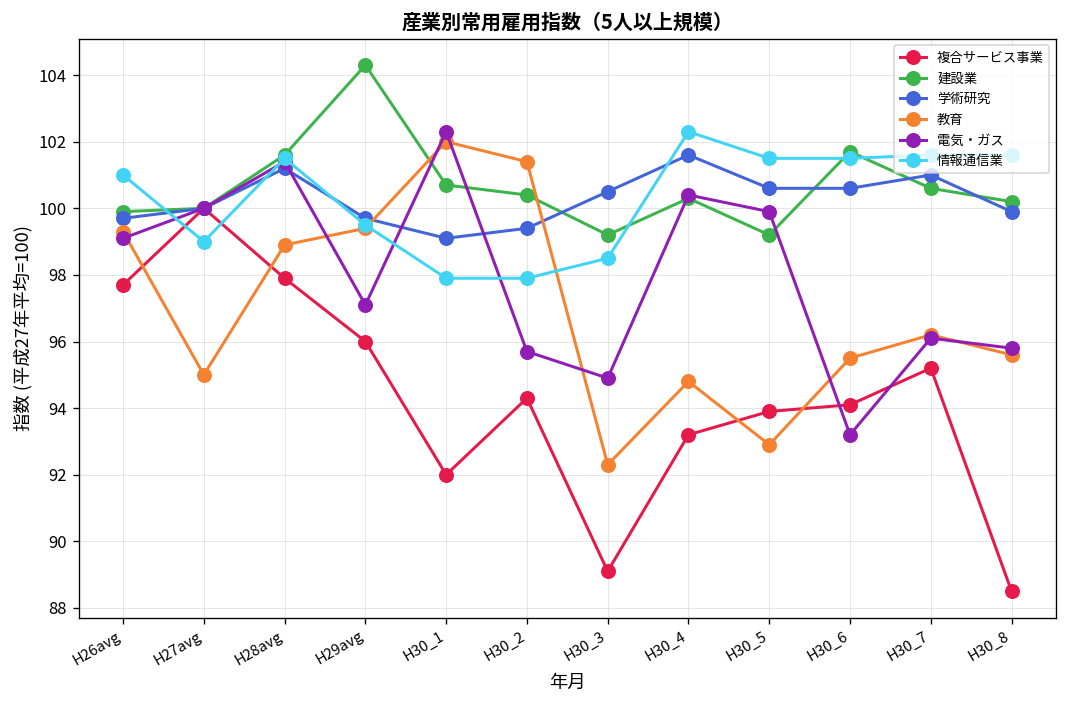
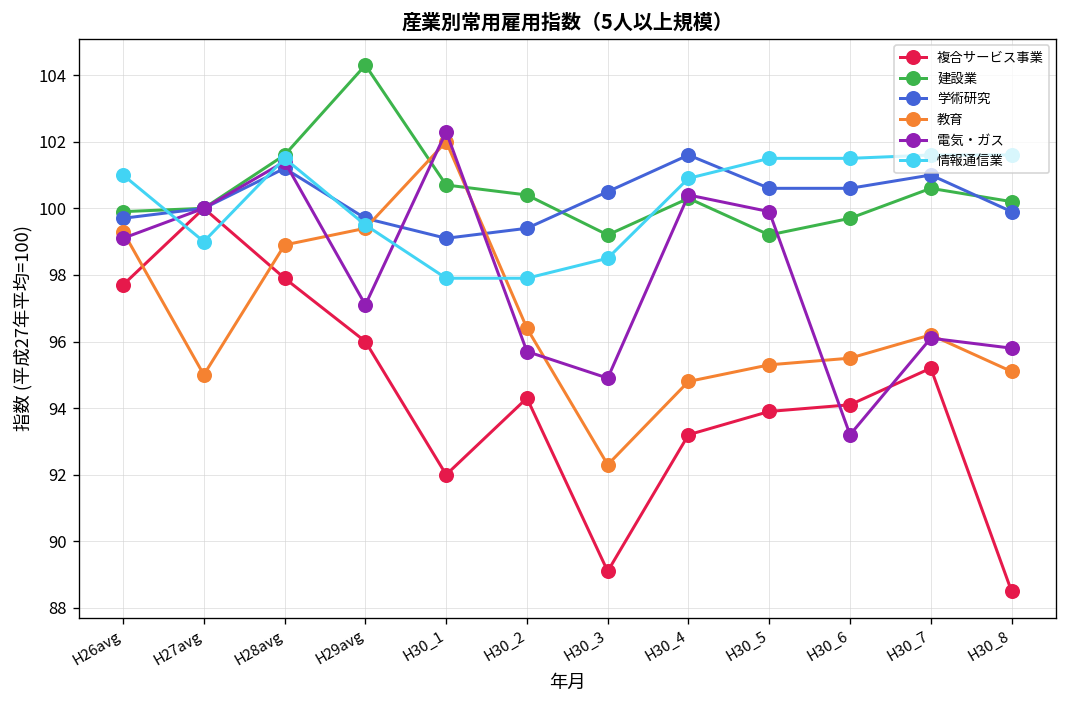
  {
    "複合サービス事業": {
      "H26avg": 97.7,
      "H28avg": 97.9,
      "H29avg": 96.0,
      "H30_1": 92.0,
      "H30_2": 94.3,
      "H30_3": 89.1,
      "H30_4": 93.2,
      "H30_5": 93.9,
      "H30_6": 94.1,
      "H30_7": 95.2,
      "H30_8": 88.5
    },
    "建設業": {
      "H26avg": 99.9,
      "H28avg": 101.6,
      "H29avg": 104.3,
      "H30_1": 100.7,
      "H30_2": 100.4,
      "H30_3": 99.2,
      "H30_4": 100.3,
      "H30_5": 99.2,
-     "H30_6": 101.7,
+     "H30_6": 99.7,
      "H30_7": 100.6,
      "H30_8": 100.2
    },
    "学術研究": {
      "H26avg": 99.7,
      "H28avg": 101.2,
      "H29avg": 99.7,
      "H30_1": 99.1,
      "H30_2": 99.4,
      "H30_3": 100.5,
      "H30_4": 101.6,
      "H30_5": 100.6,
      "H30_6": 100.6,
      "H30_7": 101.0,
      "H30_8": 99.9
    },
    "教育": {
      "H26avg": 99.3,
      "H27avg": 95.0,
      "H28avg": 98.9,
      "H29avg": 99.4,
      "H30_1": 102.0,
-     "H30_2": 101.4,
+     "H30_2": 96.4,
      "H30_3": 92.3,
      "H30_4": 94.8,
-     "H30_5": 92.9,
+     "H30_5": 95.3,
      "H30_6": 95.5,
      "H30_7": 96.2,
-     "H30_8": 95.6
+     "H30_8": 95.1
    },
    "電気・ガス": {
      "H26avg": 99.1,
      "H28avg": 101.4,
      "H29avg": 97.1,
      "H30_1": 102.3,
      "H30_2": 95.7,
      "H30_3": 94.9,
      "H30_4": 100.4,
      "H30_5": 99.9,
      "H30_6": 93.2,
      "H30_7": 96.1,
      "H30_8": 95.8
    },
    "情報通信業": {
      "H26avg": 101.0,
      "H27avg": 99.0,
      "H28avg": 101.5,
      "H29avg": 99.5,
      "H30_1": 97.9,
      "H30_2": 97.9,
      "H30_3": 98.5,
-     "H30_4": 102.3,
+     "H30_4": 100.9,
      "H30_5": 101.5,
      "H30_6": 101.5
    }
  }
